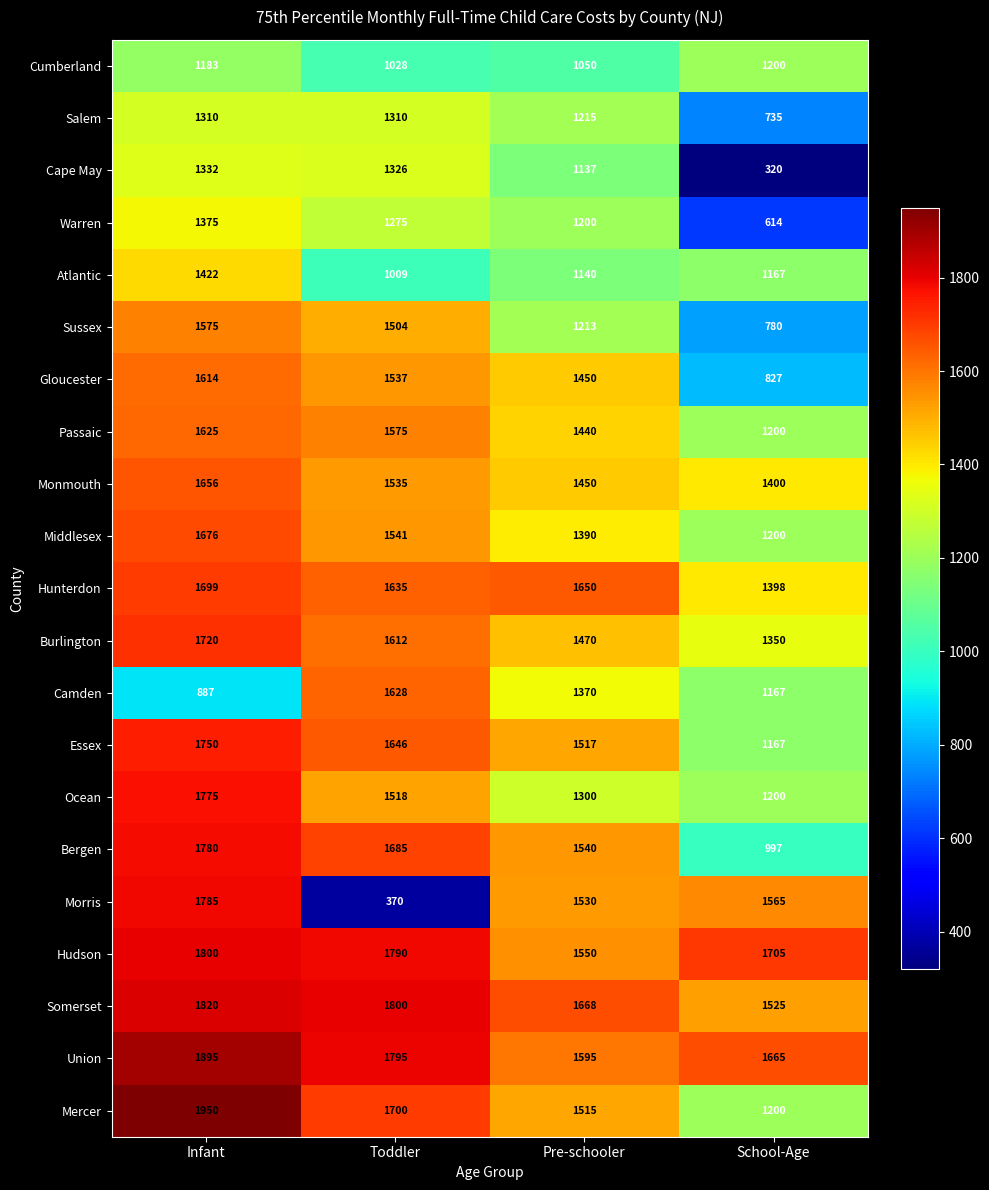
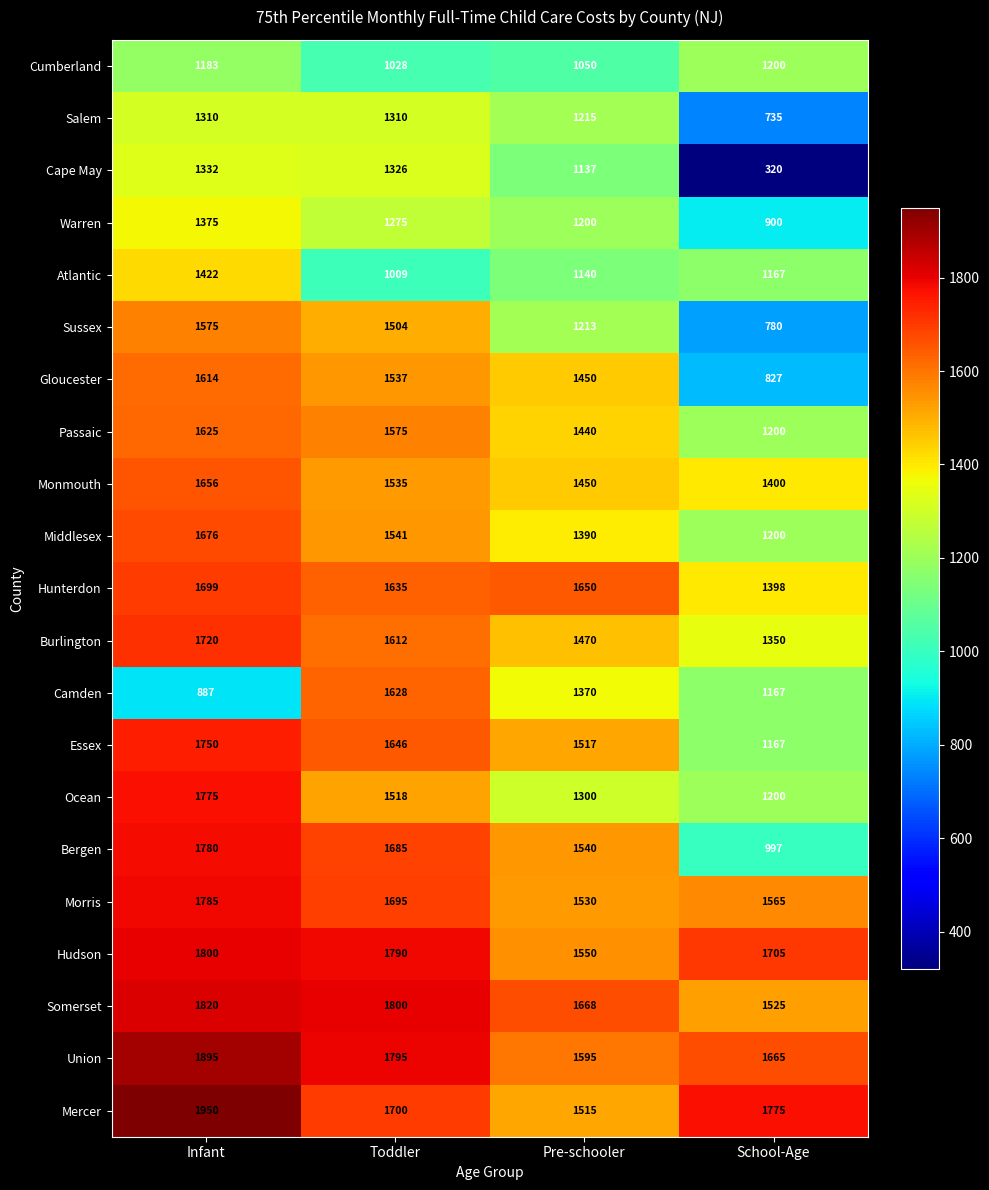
  {
    "Cumberland": {
      "Infant": 1183,
      "Toddler": 1028,
      "Pre-schooler": 1050,
      "School-Age": 1200
    },
    "Salem": {
      "Infant": 1310,
      "Toddler": 1310,
      "Pre-schooler": 1215,
      "School-Age": 735
    },
    "Cape May": {
      "Infant": 1332,
      "Toddler": 1326,
      "Pre-schooler": 1137,
      "School-Age": 320
    },
    "Warren": {
      "Infant": 1375,
      "Toddler": 1275,
      "Pre-schooler": 1200,
-     "School-Age": 614
+     "School-Age": 900
    },
    "Atlantic": {
      "Infant": 1422,
      "Toddler": 1009,
      "Pre-schooler": 1140,
      "School-Age": 1167
    },
    "Sussex": {
      "Infant": 1575,
      "Toddler": 1504,
      "Pre-schooler": 1213,
      "School-Age": 780
    },
    "Gloucester": {
      "Infant": 1614,
      "Toddler": 1537,
      "Pre-schooler": 1450,
      "School-Age": 827
    },
    "Passaic": {
      "Infant": 1625,
      "Toddler": 1575,
      "Pre-schooler": 1440,
      "School-Age": 1200
    },
    "Monmouth": {
      "Infant": 1656,
      "Toddler": 1535,
      "Pre-schooler": 1450,
      "School-Age": 1400
    },
    "Middlesex": {
      "Infant": 1676,
      "Toddler": 1541,
      "Pre-schooler": 1390,
      "School-Age": 1200
    },
    "Hunterdon": {
      "Infant": 1699,
      "Toddler": 1635,
      "Pre-schooler": 1650,
      "School-Age": 1398
    },
    "Burlington": {
      "Infant": 1720,
      "Toddler": 1612,
      "Pre-schooler": 1470,
      "School-Age": 1350
    },
    "Camden": {
      "Infant": 887,
      "Toddler": 1628,
      "Pre-schooler": 1370,
      "School-Age": 1167
    },
    "Essex": {
      "Infant": 1750,
      "Toddler": 1646,
      "Pre-schooler": 1517,
      "School-Age": 1167
    },
    "Ocean": {
      "Infant": 1775,
      "Toddler": 1518,
      "Pre-schooler": 1300,
      "School-Age": 1200
    },
    "Bergen": {
      "Infant": 1780,
      "Toddler": 1685,
      "Pre-schooler": 1540,
      "School-Age": 997
    },
    "Morris": {
      "Infant": 1785,
-     "Toddler": 370,
+     "Toddler": 1695,
      "Pre-schooler": 1530,
      "School-Age": 1565
    },
    "Hudson": {
      "Infant": 1800,
      "Toddler": 1790,
      "Pre-schooler": 1550,
      "School-Age": 1705
    },
    "Somerset": {
      "Infant": 1820,
      "Toddler": 1800,
      "Pre-schooler": 1668,
      "School-Age": 1525
    },
    "Union": {
      "Infant": 1895,
      "Toddler": 1795,
      "Pre-schooler": 1595,
      "School-Age": 1665
    },
    "Mercer": {
      "Infant": 1950,
      "Toddler": 1700,
      "Pre-schooler": 1515,
-     "School-Age": 1200
+     "School-Age": 1775
    }
  }
